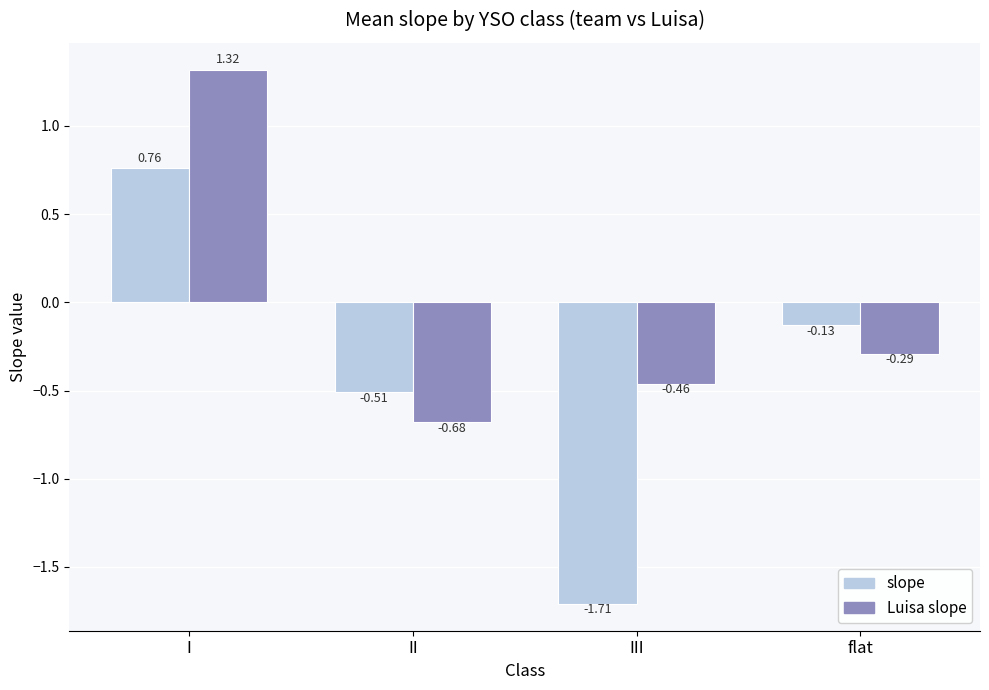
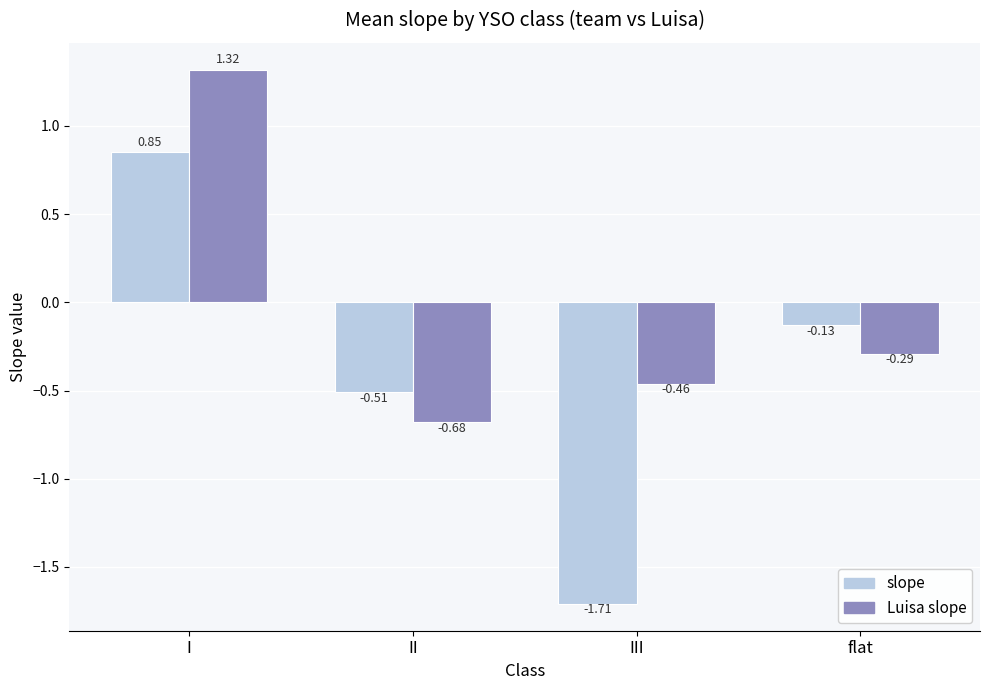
  {
    "slope": {
-     "I": 0.76,
+     "I": 0.85,
      "II": -0.51,
      "III": -1.71,
      "flat": -0.13
    },
    "Luisa slope": {
      "I": 1.32,
      "II": -0.68,
      "III": -0.46,
      "flat": -0.29
    }
  }
